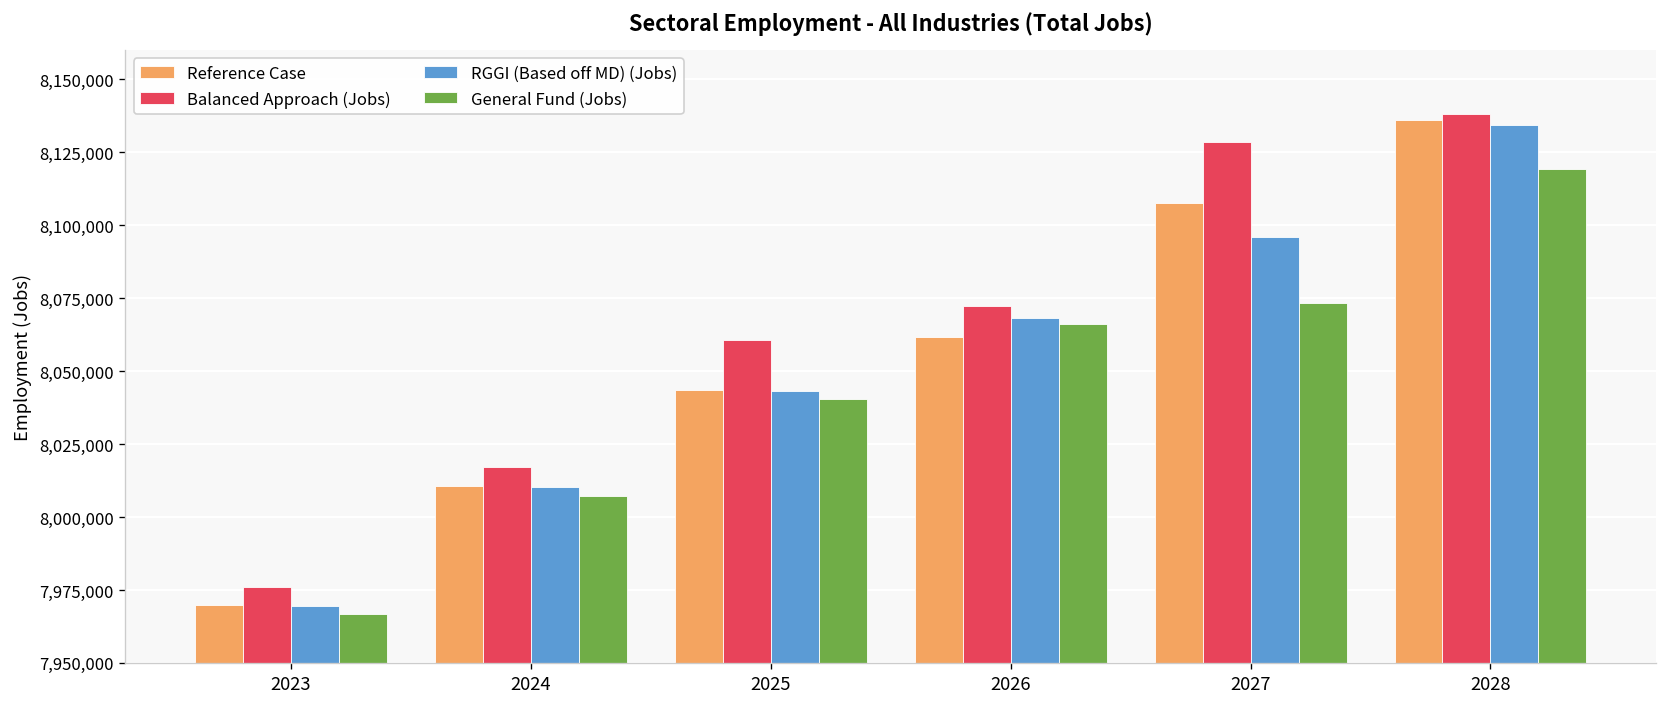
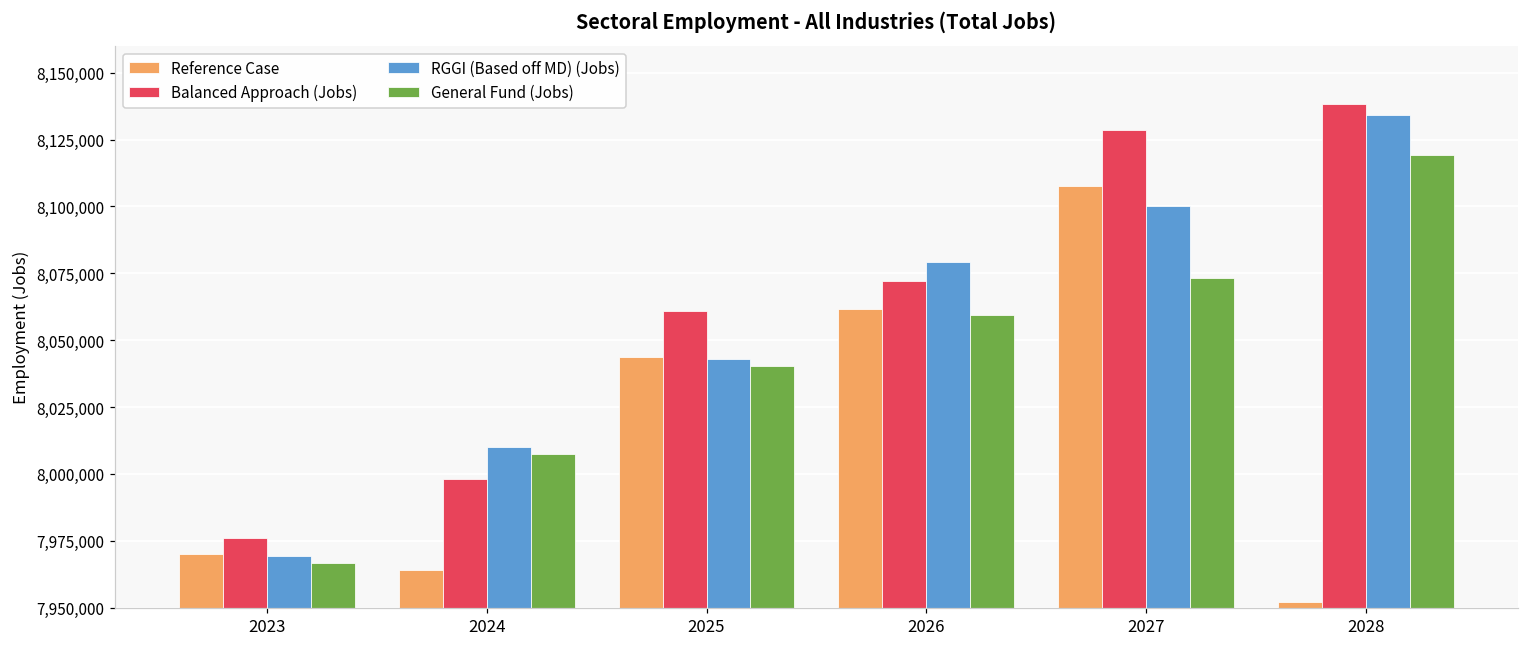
  {
    "Reference Case": {
      "2023": "7,970,000",
-     "2024": "8,011,000",
+     "2024": "7,964,000",
      "2025": "8,044,000",
      "2026": "8,062,000",
      "2027": "8,108,000",
-     "2028": "8,136,000"
+     "2028": "7,952,000"
    },
    "Balanced Approach (Jobs)": {
      "2023": "7,976,000",
-     "2024": "8,017,000",
+     "2024": "7,998,000",
      "2025": "8,061,000",
      "2026": "8,072,000",
      "2027": "8,129,000",
      "2028": "8,138,000"
    },
    "RGGI (Based off MD) (Jobs)": {
      "2023": "7,969,000",
      "2024": "8,010,000",
      "2025": "8,043,000",
-     "2026": "8,068,000",
-     "2027": "8,096,000",
+     "2026": "8,079,000",
+     "2027": "8,100,000",
      "2028": "8,134,000"
    },
    "General Fund (Jobs)": {
      "2023": "7,967,000",
      "2024": "8,007,000",
      "2025": "8,040,000",
-     "2026": "8,066,000",
+     "2026": "8,060,000",
      "2027": "8,073,000",
      "2028": "8,119,000"
    }
  }
